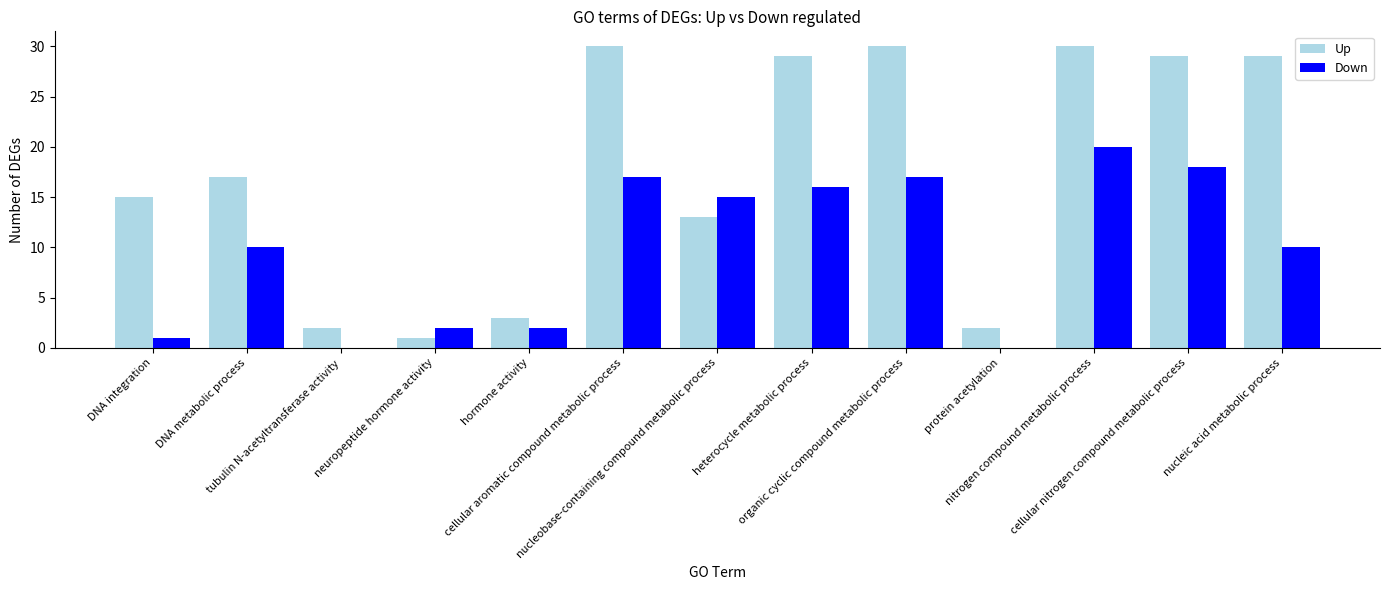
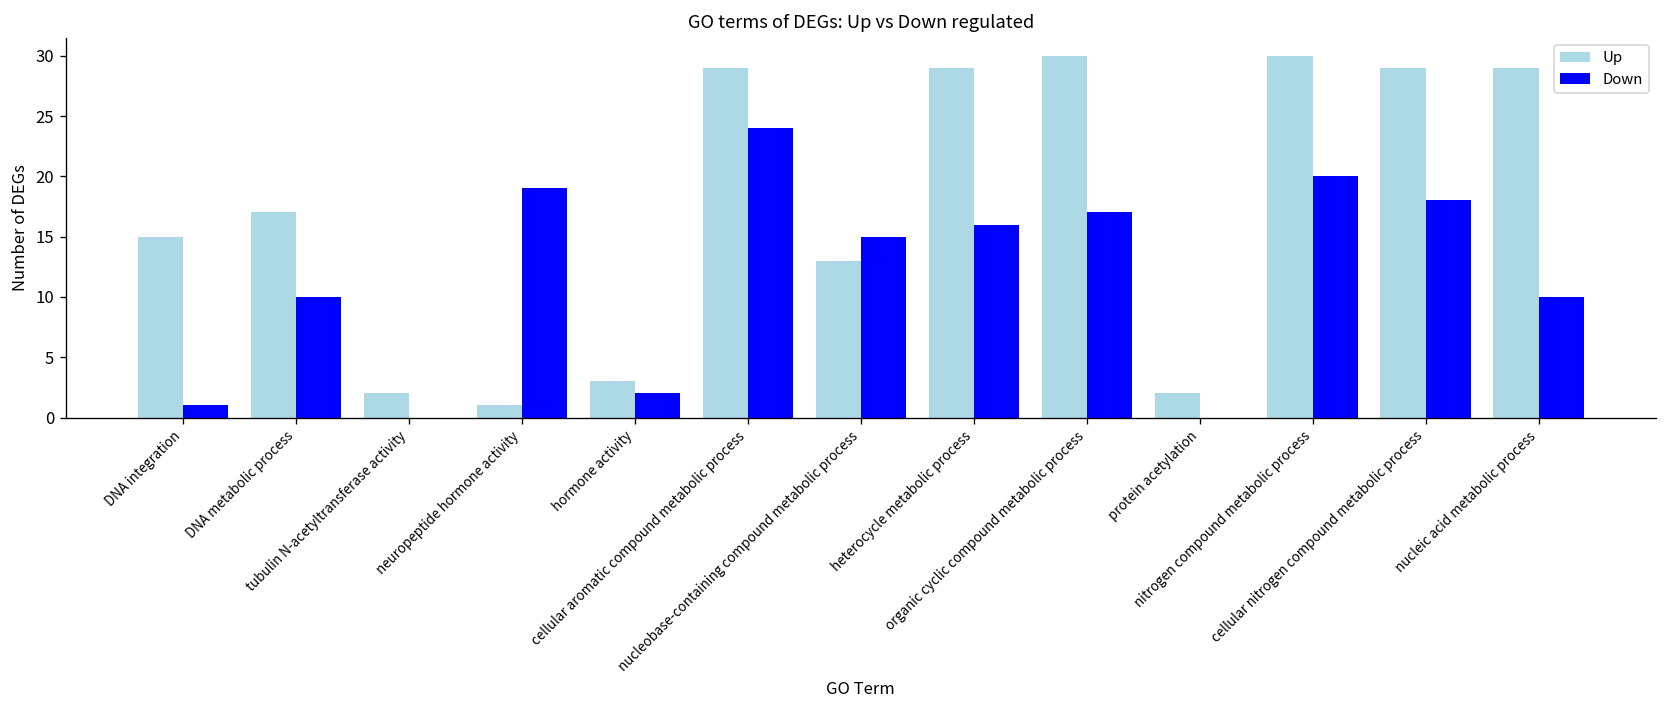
  {
    "Up": {
      "DNA integration": 15,
      "DNA metabolic process": 17,
      "tubulin N-acetyltransferase activity": 2,
      "neuropeptide hormone activity": 1,
      "hormone activity": 3,
-     "cellular aromatic compound metabolic process": 30,
+     "cellular aromatic compound metabolic process": 29,
      "nucleobase-containing compound metabolic process": 13,
      "heterocycle metabolic process": 29,
      "organic cyclic compound metabolic process": 30,
      "protein acetylation": 2,
      "nitrogen compound metabolic process": 30,
      "cellular nitrogen compound metabolic process": 29,
      "nucleic acid metabolic process": 29
    },
    "Down": {
      "DNA integration": 1,
      "DNA metabolic process": 10,
      "tubulin N-acetyltransferase activity": 0,
-     "neuropeptide hormone activity": 2,
+     "neuropeptide hormone activity": 19,
      "hormone activity": 2,
-     "cellular aromatic compound metabolic process": 17,
+     "cellular aromatic compound metabolic process": 24,
      "nucleobase-containing compound metabolic process": 15,
      "heterocycle metabolic process": 16,
      "organic cyclic compound metabolic process": 17,
      "protein acetylation": 0,
      "nitrogen compound metabolic process": 20,
      "cellular nitrogen compound metabolic process": 18,
      "nucleic acid metabolic process": 10
    }
  }
